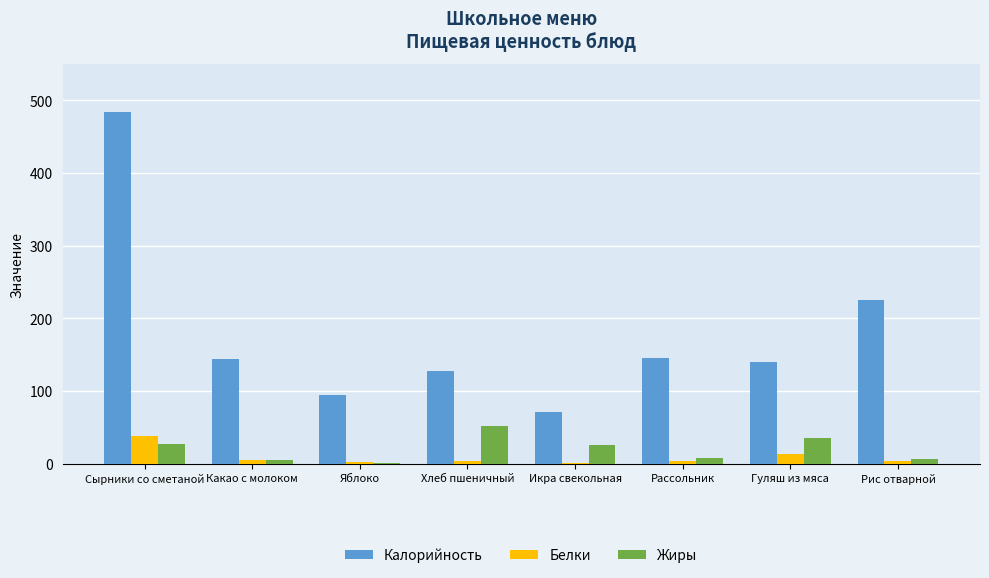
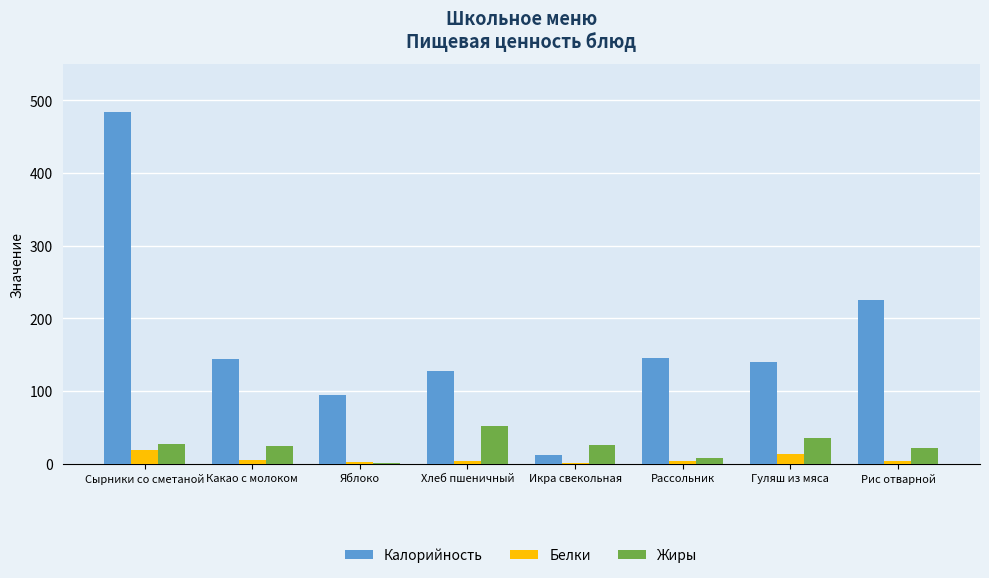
  {
    "Калорийность": {
      "Сырники со сметаной": 480,
      "Какао с молоком": 140,
      "Яблоко": 100,
      "Хлеб пшеничный": 130,
-     "Икра свекольная": 70,
+     "Икра свекольная": 10,
      "Рассольник": 150,
      "Гуляш из мяса": 140,
      "Рис отварной": 230
    },
    "Белки": {
-     "Сырники со сметаной": 40,
+     "Сырники со сметаной": 20,
      "Какао с молоком": 0,
      "Хлеб пшеничный": 0,
      "Рассольник": 0,
      "Гуляш из мяса": 10,
      "Рис отварной": 0
    },
    "Жиры": {
      "Сырники со сметаной": 30,
-     "Какао с молоком": 0,
+     "Какао с молоком": 20,
      "Хлеб пшеничный": 50,
      "Икра свекольная": 30,
      "Рассольник": 10,
      "Гуляш из мяса": 40,
-     "Рис отварной": 10
+     "Рис отварной": 20
    }
  }
